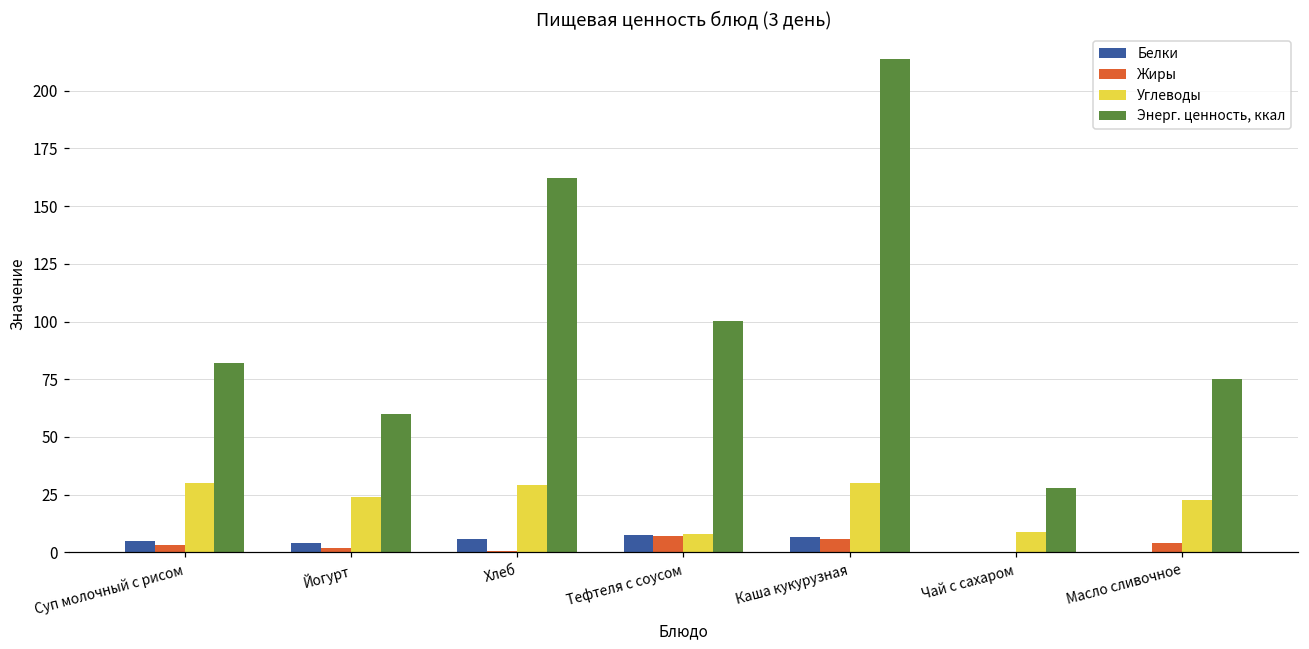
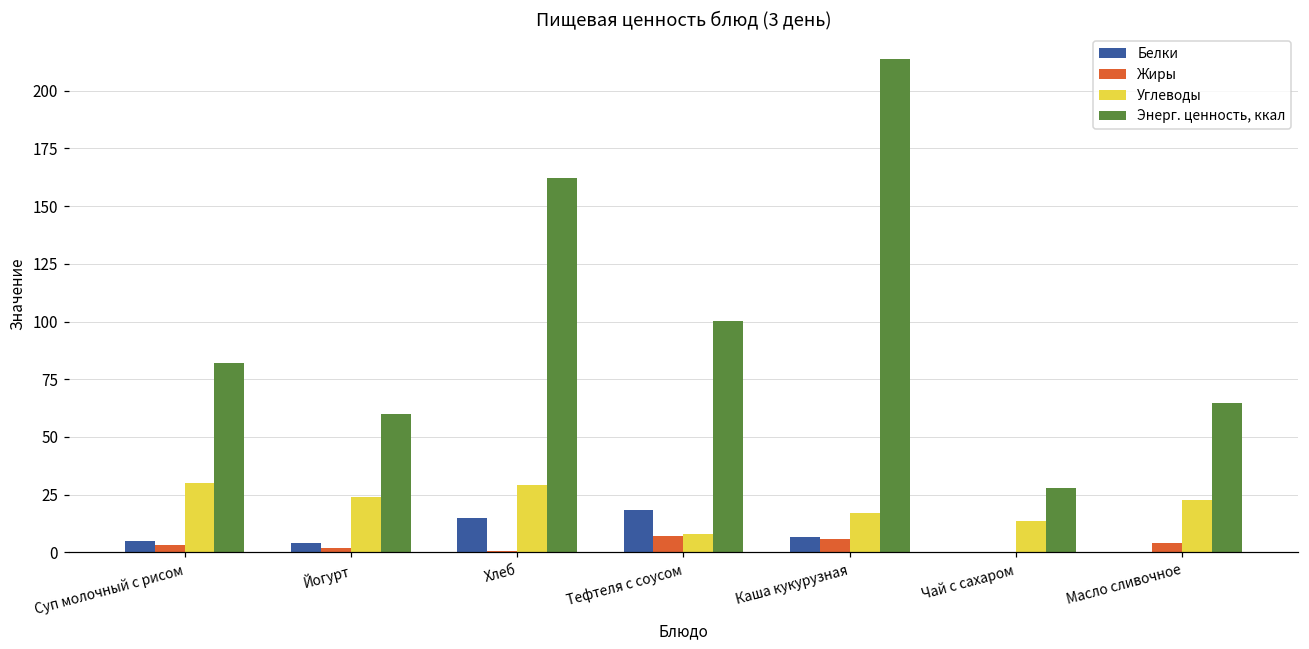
  {
    "Белки": {
      "Суп молочный с рисом": 5,
      "Йогурт": 4,
-     "Хлеб": 6,
-     "Тефтеля с соусом": 8,
+     "Хлеб": 15,
+     "Тефтеля с соусом": 19,
      "Каша кукурузная": 7,
      "Чай с сахаром": 0
    },
    "Жиры": {
      "Суп молочный с рисом": 3,
      "Йогурт": 2,
      "Тефтеля с соусом": 7,
      "Каша кукурузная": 6,
      "Чай с сахаром": 0,
      "Масло сливочное": 4
    },
    "Углеводы": {
      "Суп молочный с рисом": 30,
      "Йогурт": 24,
      "Хлеб": 29,
      "Тефтеля с соусом": 8,
-     "Каша кукурузная": 30,
-     "Чай с сахаром": 9,
+     "Каша кукурузная": 17,
+     "Чай с сахаром": 13,
      "Масло сливочное": 23
    },
    "Энерг. ценность, ккал": {
      "Суп молочный с рисом": 82,
      "Йогурт": 60,
      "Хлеб": 162,
      "Тефтеля с соусом": 100,
      "Каша кукурузная": 214,
      "Чай с сахаром": 28,
-     "Масло сливочное": 75
+     "Масло сливочное": 65
    }
  }
